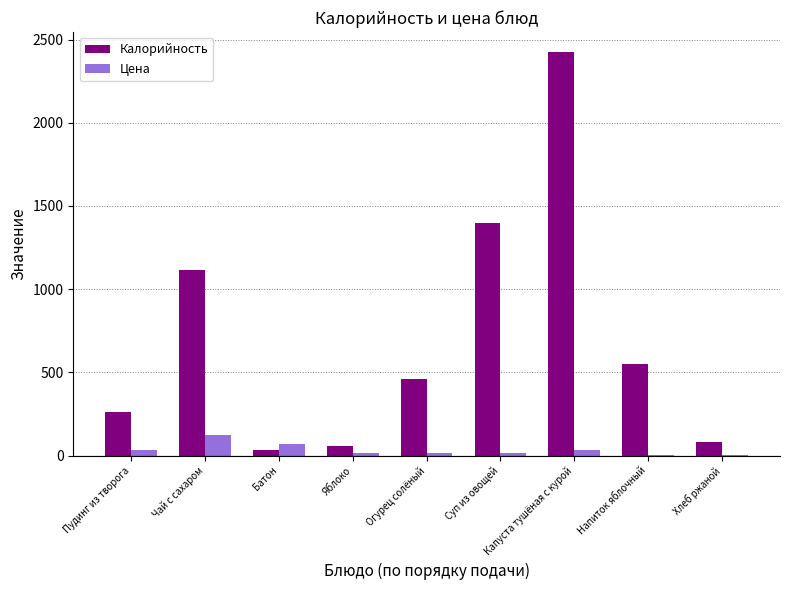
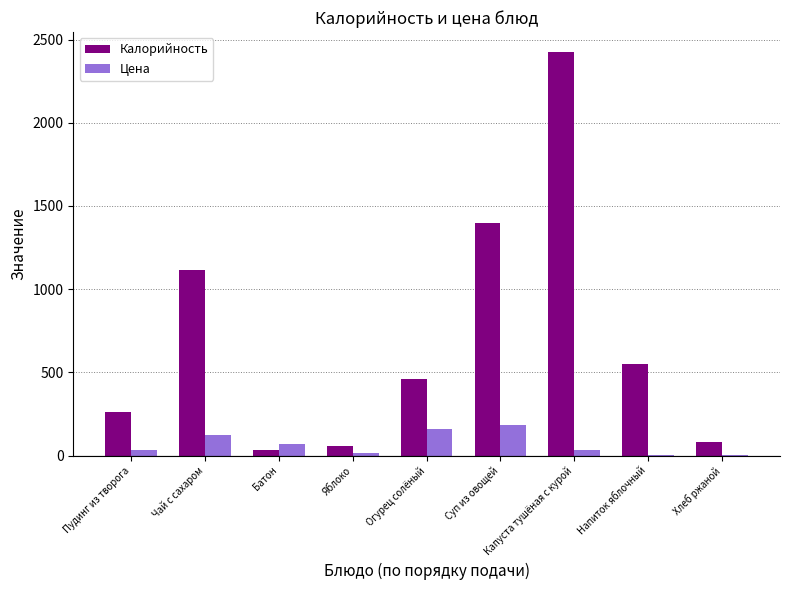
  {
    "Калорийность": {
      "Пудинг из творога": 260,
      "Чай с сахаром": 1120,
      "Батон": 40,
      "Яблоко": 60,
      "Огурец солёный": 460,
      "Суп из овощей": 1400,
      "Капуста тушёная с курой": 2420,
      "Напиток яблочный": 550,
      "Хлеб ржаной": 80
    },
    "Цена": {
      "Пудинг из творога": 30,
      "Чай с сахаром": 120,
      "Батон": 70,
-     "Огурец солёный": 10,
-     "Суп из овощей": 20,
+     "Огурец солёный": 160,
+     "Суп из овощей": 180,
      "Капуста тушёная с курой": 40
    }
  }
